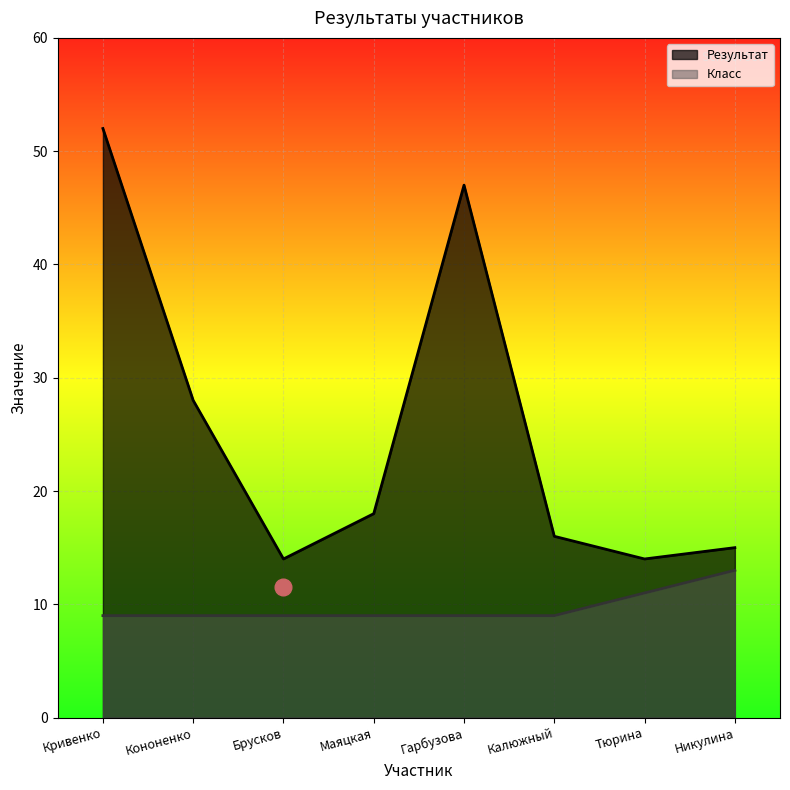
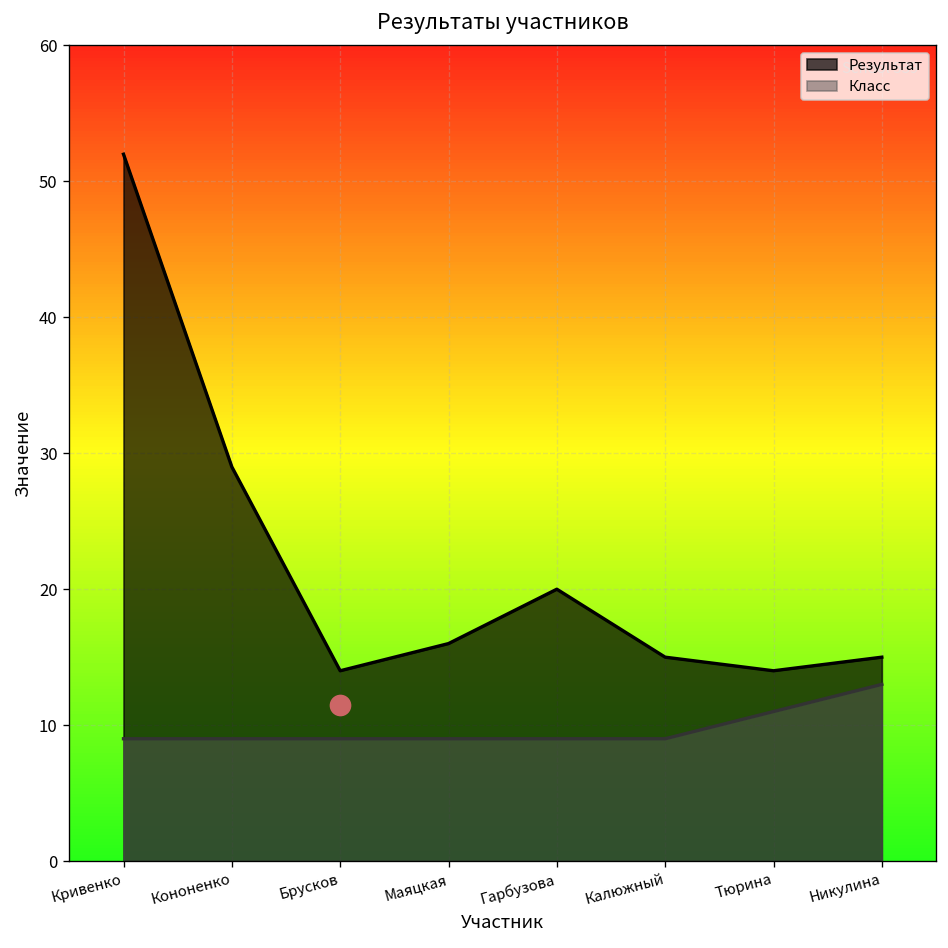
  {
    "Результат": {
      "Кривенко": 52,
-     "Кононенко": 28,
+     "Кононенко": 29,
      "Брусков": 14,
-     "Маяцкая": 18,
-     "Гарбузова": 47,
-     "Калюжный": 16,
+     "Маяцкая": 16,
+     "Гарбузова": 20,
+     "Калюжный": 15,
      "Тюрина": 14,
      "Никулина": 15
    },
    "Класс": {
      "Кривенко": 9,
      "Кононенко": 9,
      "Брусков": 9,
      "Маяцкая": 9,
      "Гарбузова": 9,
      "Калюжный": 9,
      "Тюрина": 11,
      "Никулина": 13
    }
  }
